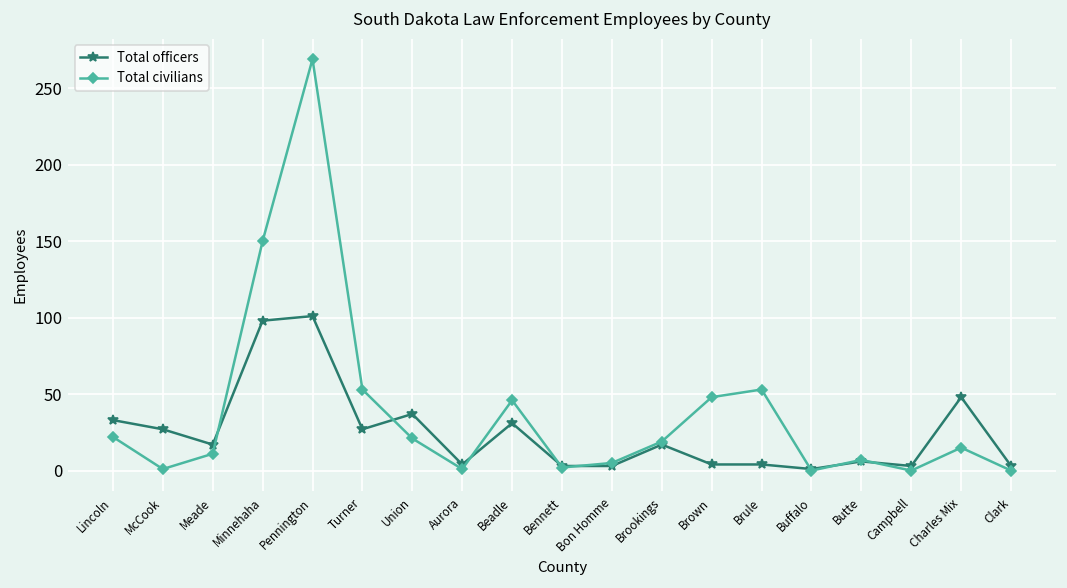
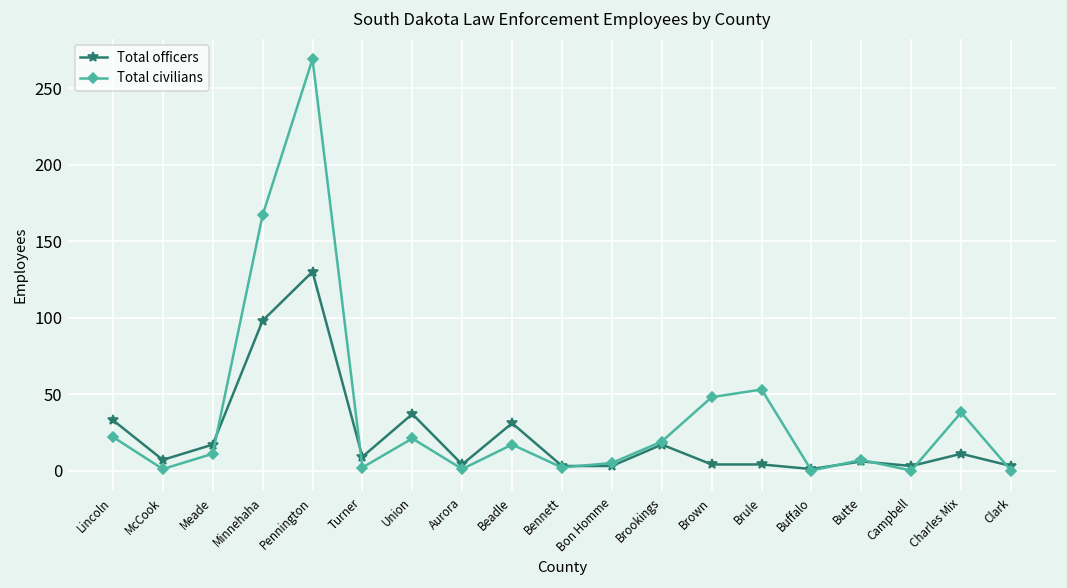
  {
    "Total officers": {
      "Lincoln": 33,
-     "McCook": 27,
+     "McCook": 7,
      "Meade": 17,
      "Minnehaha": 98,
-     "Pennington": 101,
-     "Turner": 27,
+     "Pennington": 130,
+     "Turner": 9,
      "Union": 37,
      "Aurora": 4,
      "Beadle": 31,
      "Brookings": 17,
      "Brown": 4,
      "Brule": 4,
      "Campbell": 3,
-     "Charles Mix": 48,
+     "Charles Mix": 11,
      "Clark": 3
    },
    "Total civilians": {
      "Lincoln": 22,
      "McCook": 1,
      "Meade": 11,
-     "Minnehaha": 150,
+     "Minnehaha": 167,
      "Pennington": 269,
-     "Turner": 53,
+     "Turner": 2,
      "Union": 21,
      "Aurora": 1,
-     "Beadle": 46,
+     "Beadle": 17,
      "Brookings": 19,
      "Brown": 48,
      "Brule": 53,
      "Campbell": 0,
-     "Charles Mix": 15,
+     "Charles Mix": 38,
      "Clark": 0
    }
  }
